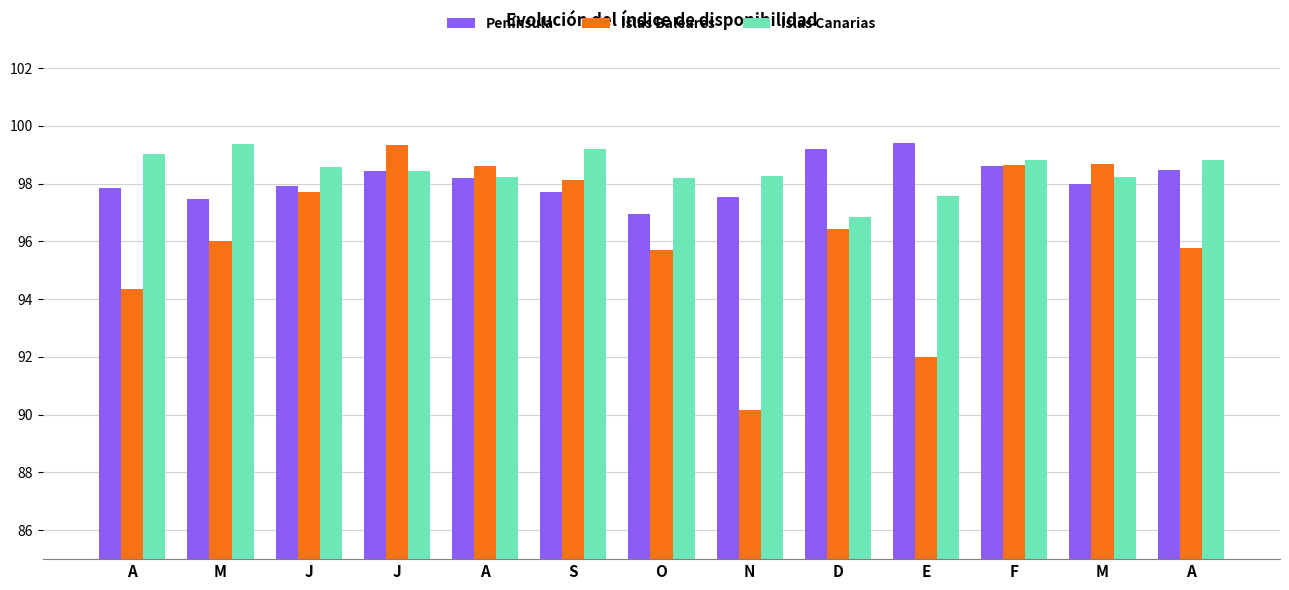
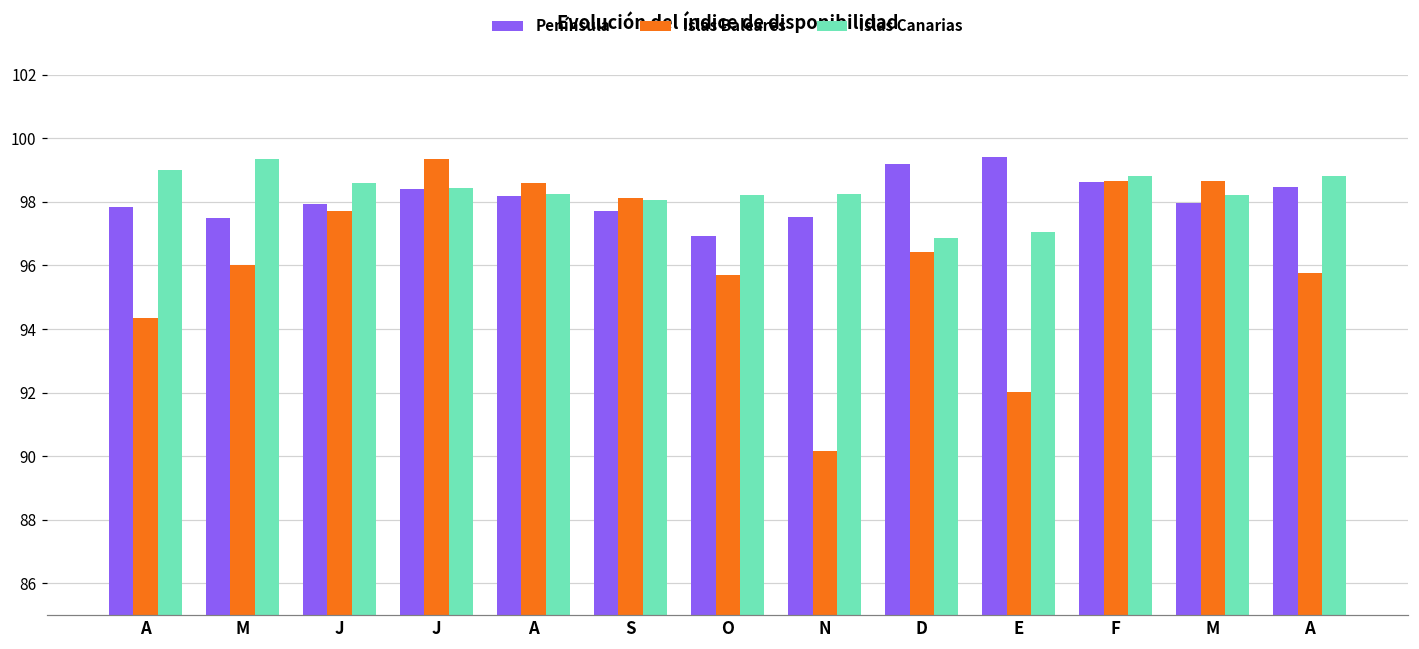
  {
    "Península": {
      "S": 97.7,
      "O": 96.9,
      "N": 97.5,
      "D": 99.2,
      "E": 99.4,
      "F": 98.6
    },
    "Islas Baleares": {
      "S": 98.1,
      "O": 95.7,
      "N": 90.2,
      "D": 96.4,
      "E": 92.0,
      "F": 98.7
    },
    "Islas Canarias": {
-     "S": 99.2,
+     "S": 98.1,
      "O": 98.2,
      "N": 98.3,
      "D": 96.9,
-     "E": 97.6,
+     "E": 97.1,
      "F": 98.8
    }
  }
